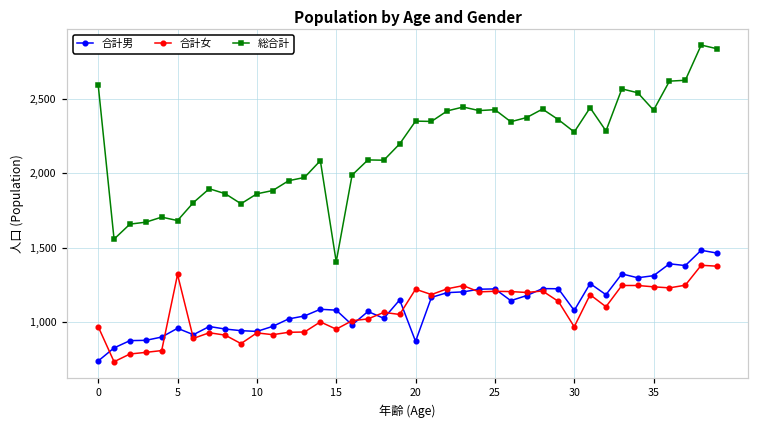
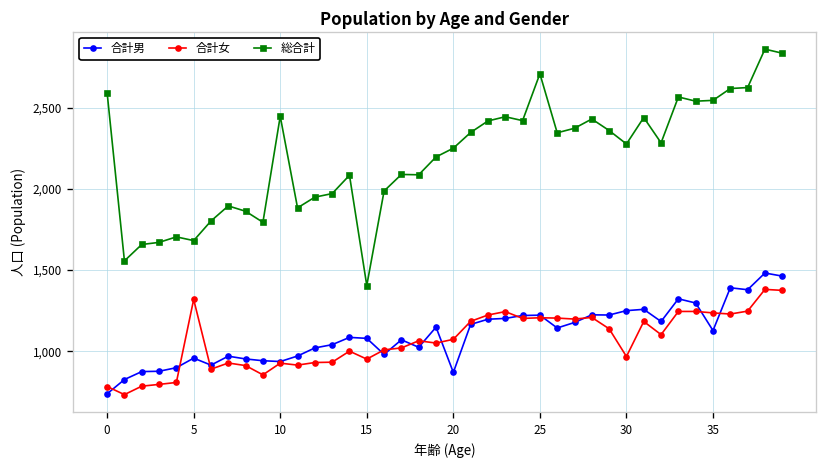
  {
    "合計男": {
      "0": "740",
      "5": "960",
      "15": "1,080",
      "20": "870",
-     "30": "1,080",
-     "35": "1,310"
+     "30": "1,250",
+     "35": "1,130"
    },
    "合計女": {
-     "0": "970",
+     "0": "780",
      "5": "1,320",
      "15": "950",
-     "20": "1,220",
+     "20": "1,070",
      "30": "970",
      "35": "1,240"
    },
    "総合計": {
      "0": "2,590",
      "5": "1,680",
-     "10": "1,860",
+     "10": "2,450",
      "15": "1,410",
-     "20": "2,350",
-     "25": "2,430",
+     "20": "2,250",
+     "25": "2,710",
      "30": "2,280",
-     "35": "2,430"
+     "35": "2,550"
    }
  }
